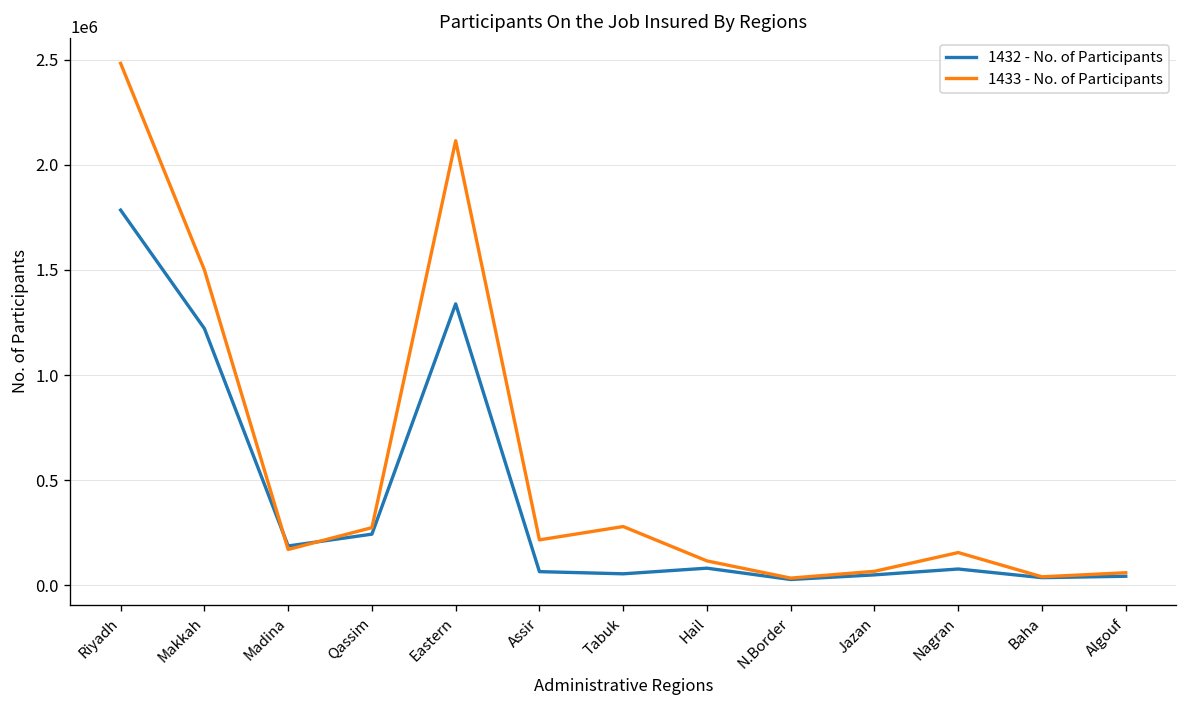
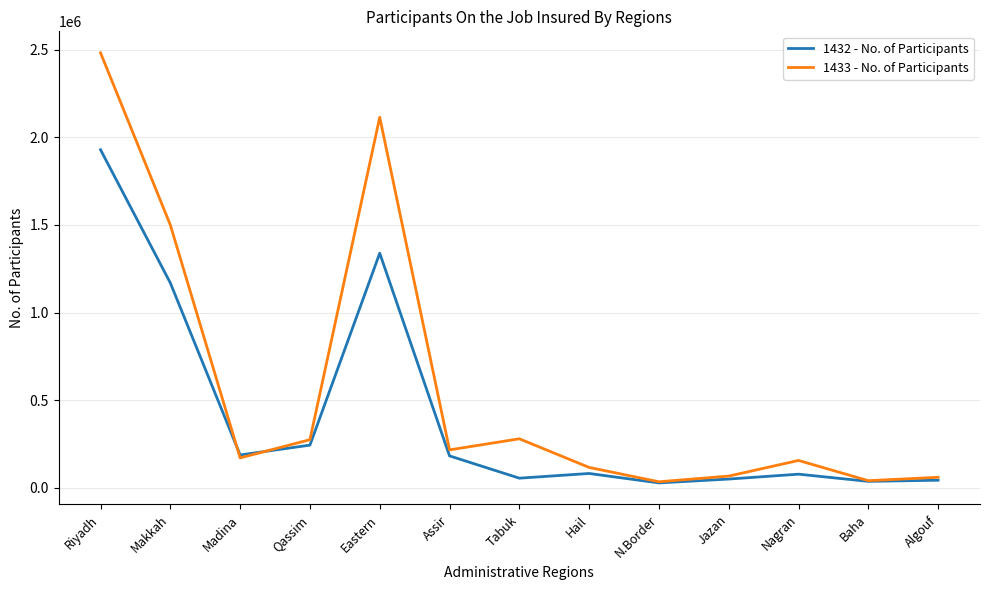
  {
    "1432 - No. of Participants": {
-     "Riyadh": 1780000,
-     "Makkah": 1220000,
+     "Riyadh": 1930000,
+     "Makkah": 1170000,
      "Madina": 190000,
      "Qassim": 240000,
      "Eastern": 1340000,
-     "Assir": 70000,
+     "Assir": 180000,
      "Tabuk": 60000,
      "Hail": 80000,
      "Jazan": 50000,
      "Nagran": 80000,
      "Algouf": 40000
    },
    "1433 - No. of Participants": {
      "Riyadh": 2480000,
      "Makkah": 1500000,
      "Madina": 170000,
      "Qassim": 270000,
      "Eastern": 2110000,
      "Assir": 220000,
      "Tabuk": 280000,
      "Hail": 120000,
      "Jazan": 70000,
      "Nagran": 160000,
      "Algouf": 60000
    }
  }
